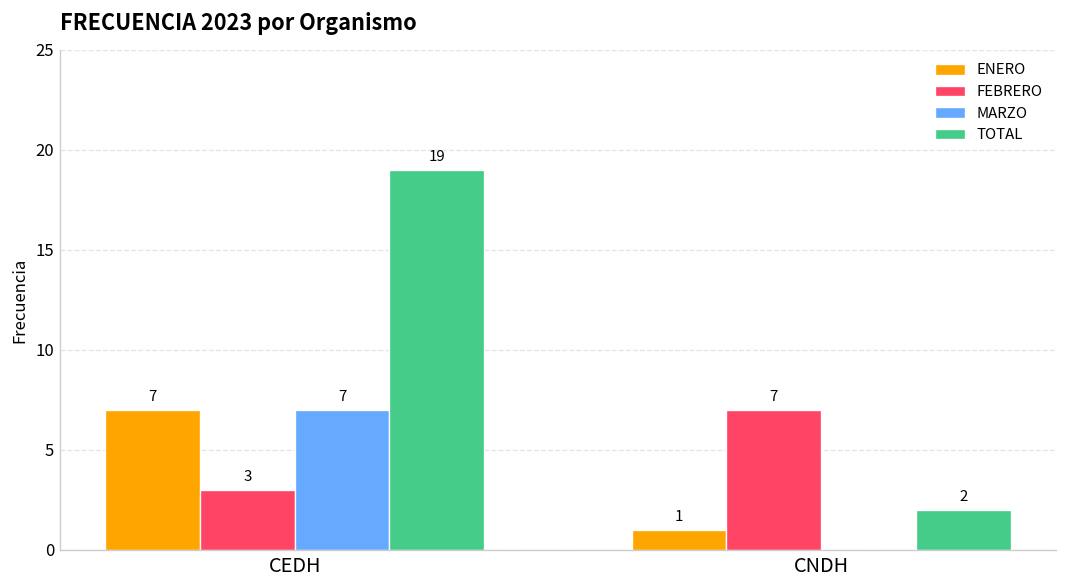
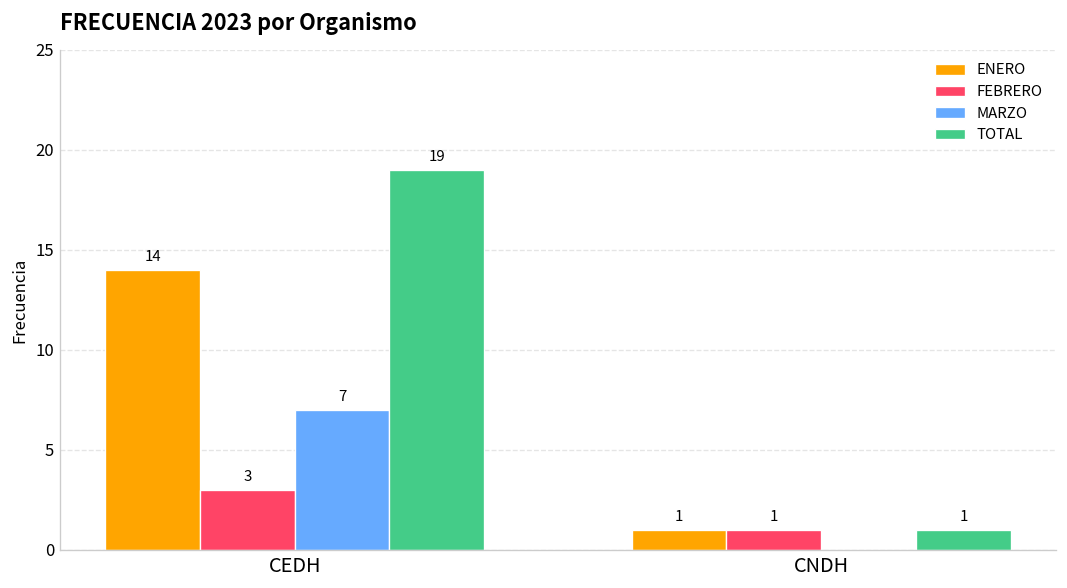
  {
    "ENERO": {
-     "CEDH": 7,
+     "CEDH": 14,
      "CNDH": 1
    },
    "FEBRERO": {
      "CEDH": 3,
-     "CNDH": 7
+     "CNDH": 1
    },
    "MARZO": {
      "CEDH": 7
    },
    "TOTAL": {
      "CEDH": 19,
-     "CNDH": 2
+     "CNDH": 1
    }
  }
